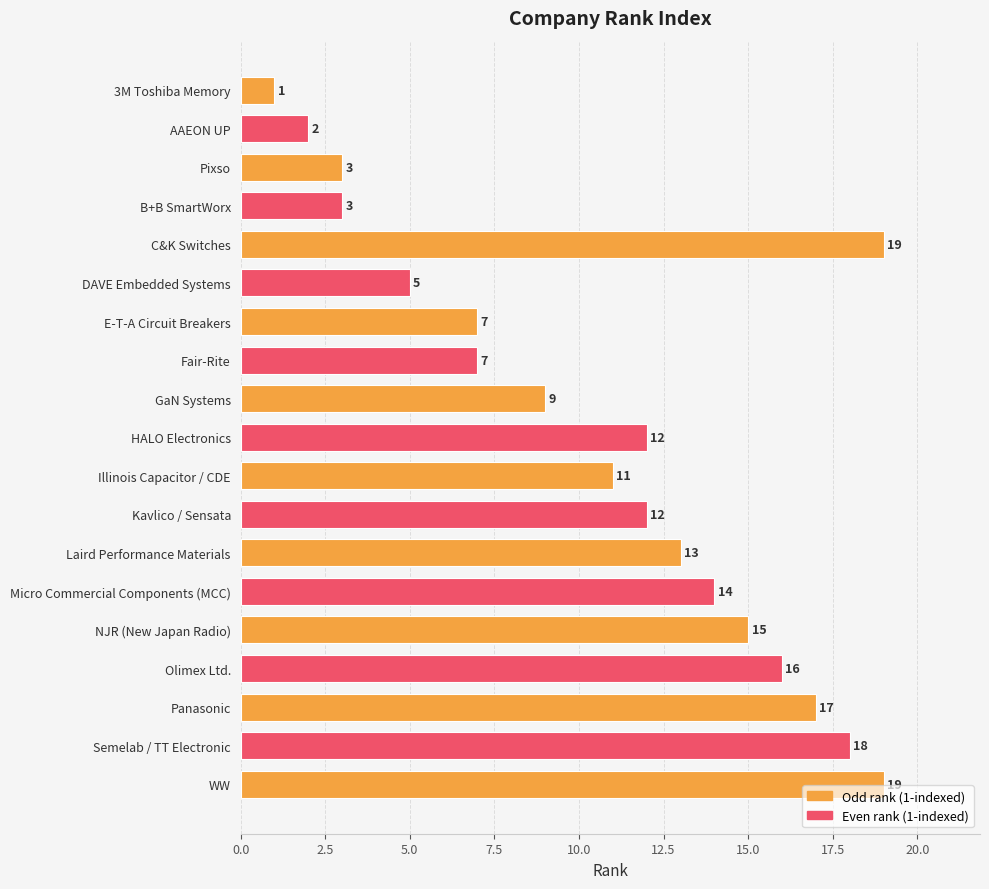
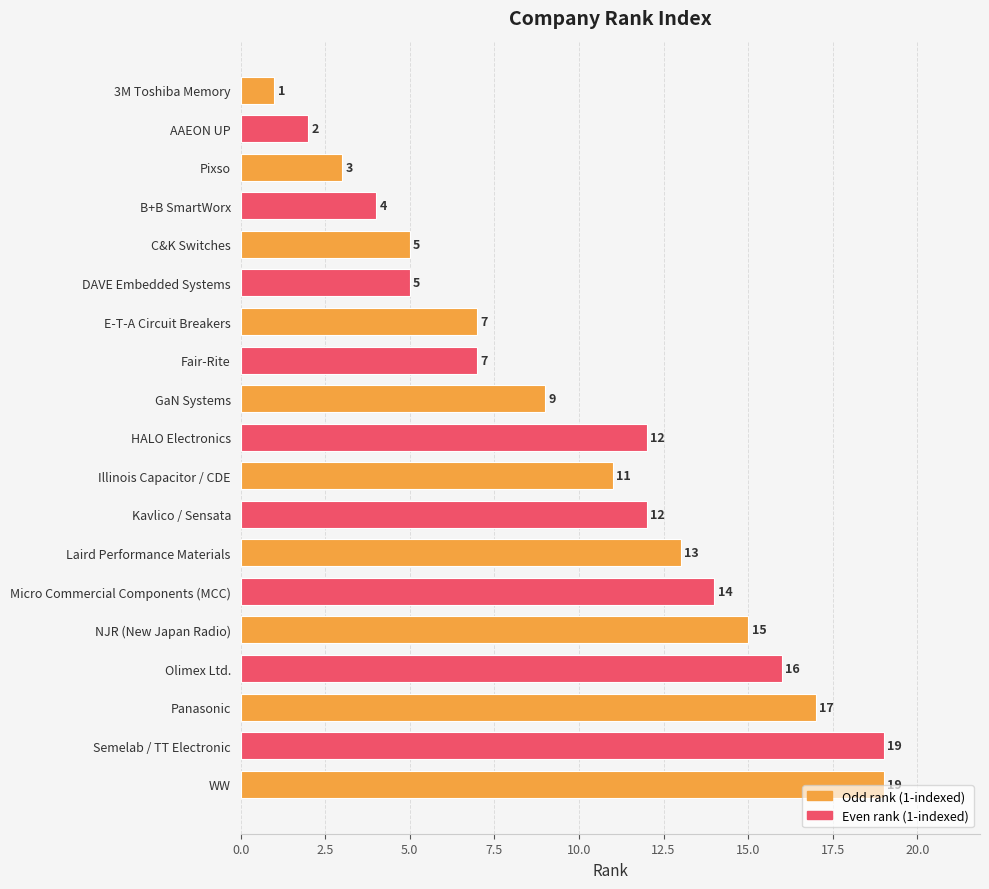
  {
    "3M Toshiba Memory": 1,
    "AAEON UP": 2,
    "Pixso": 3,
-   "B+B SmartWorx": 3,
-   "C&K Switches": 19,
+   "B+B SmartWorx": 4,
+   "C&K Switches": 5,
    "DAVE Embedded Systems": 5,
    "E-T-A Circuit Breakers": 7,
    "Fair-Rite": 7,
    "GaN Systems": 9,
    "HALO Electronics": 12,
    "Illinois Capacitor / CDE": 11,
    "Kavlico / Sensata": 12,
    "Laird Performance Materials": 13,
    "Micro Commercial Components (MCC)": 14,
    "NJR (New Japan Radio)": 15,
    "Olimex Ltd.": 16,
    "Panasonic": 17,
-   "Semelab / TT Electronic": 18
+   "Semelab / TT Electronic": 19
  }
